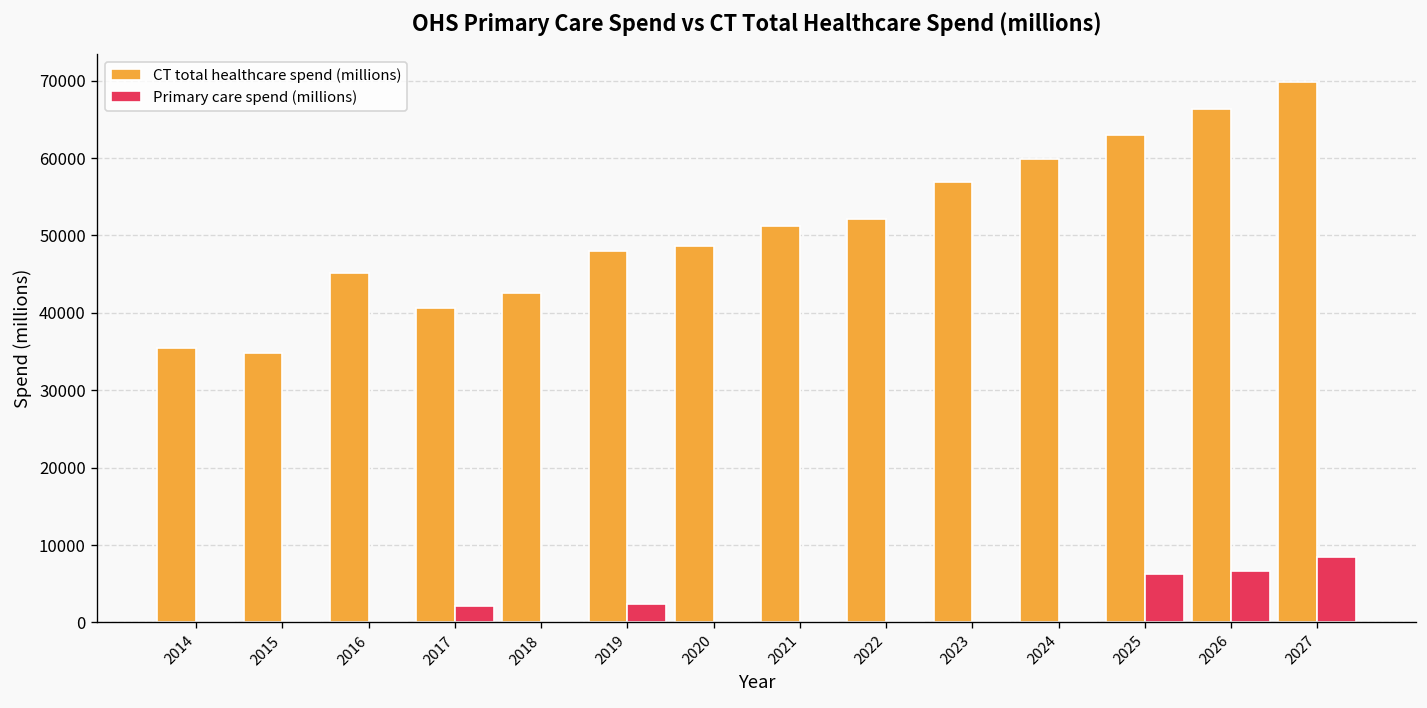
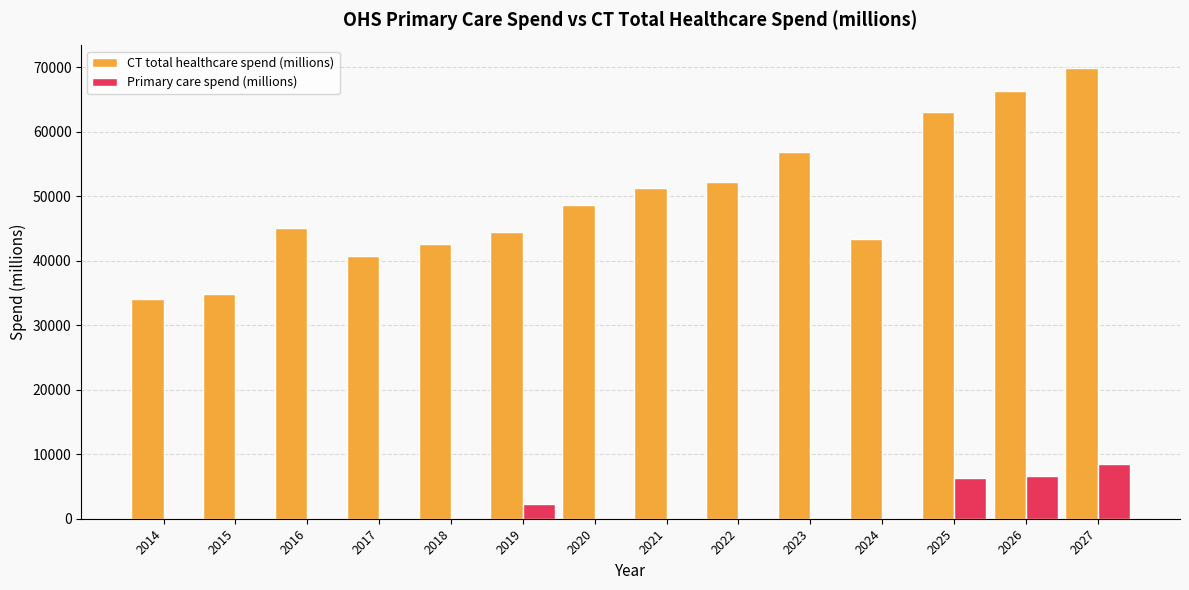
  {
    "CT total healthcare spend (millions)": {
-     "2014": 35000,
+     "2014": 34000,
      "2015": 35000,
      "2016": 45000,
      "2017": 41000,
      "2018": 43000,
-     "2019": 48000,
+     "2019": 44000,
      "2020": 49000,
      "2021": 51000,
      "2022": 52000,
      "2023": 57000,
-     "2024": 60000,
+     "2024": 43000,
      "2025": 63000,
      "2026": 66000,
      "2027": 70000
    },
    "Primary care spend (millions)": {
      "2014": 0,
      "2015": 0,
      "2016": 0,
-     "2017": 2000,
+     "2017": 0,
      "2018": 0,
      "2019": 2000,
      "2020": 0,
      "2021": 0,
      "2022": 0,
      "2023": 0,
      "2024": 0,
      "2025": 6000,
      "2026": 7000,
      "2027": 8000
    }
  }
